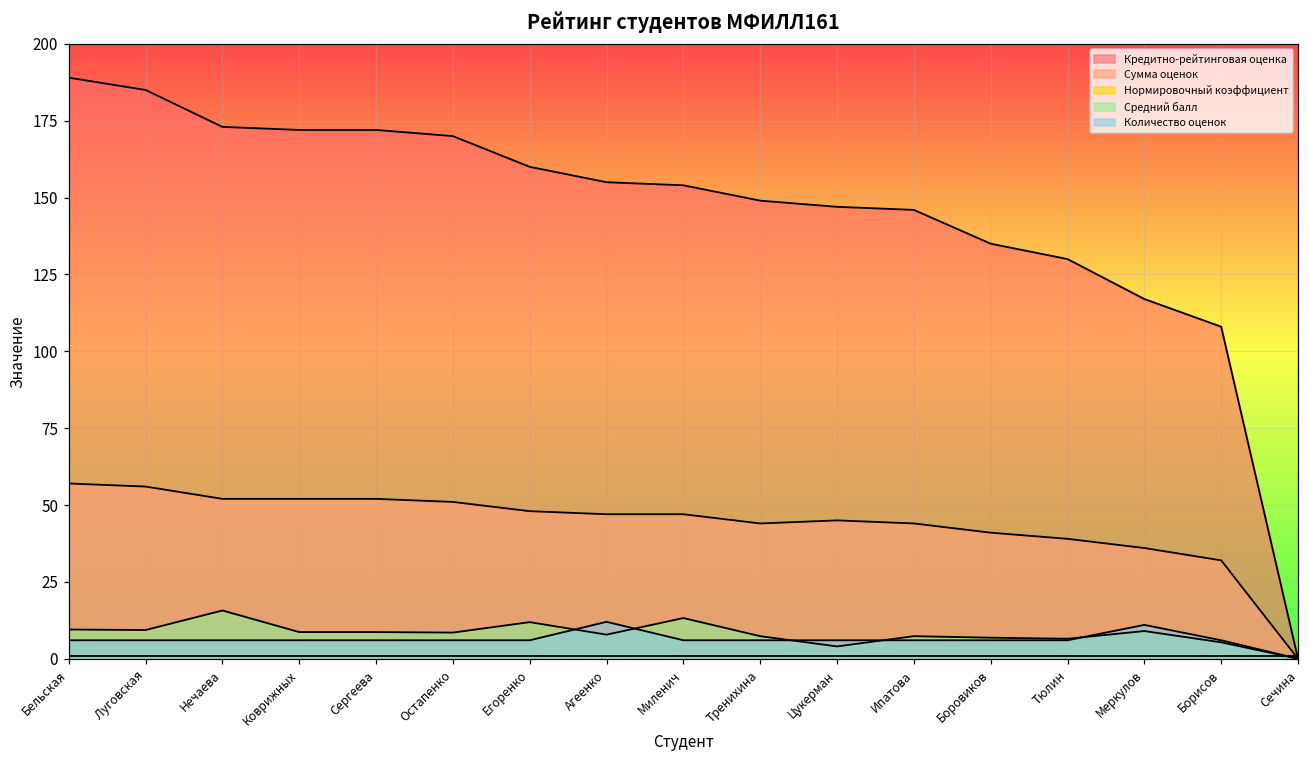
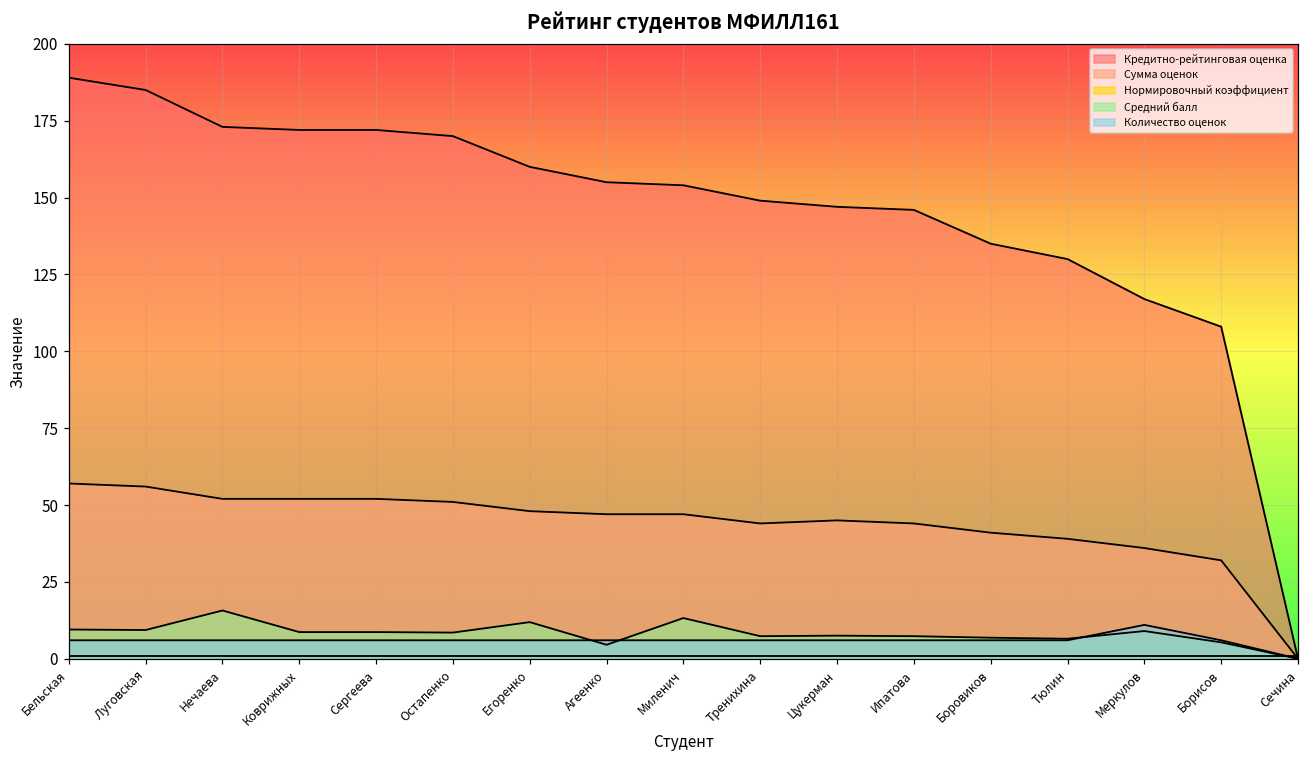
  {
    "Нормировочный коэффициент": {
      "Бельская": 1,
      "Луговская": 1,
      "Нечаева": 1,
      "Коврижных": 1,
      "Сергеева": 1,
      "Остапенко": 1,
      "Егоренко": 1,
      "Агеенко": 1,
      "Миленич": 1,
      "Тренихина": 1,
      "Цукерман": 1,
      "Ипатова": 1,
      "Боровиков": 1,
      "Тюлин": 1,
      "Меркулов": 1,
      "Борисов": 1,
      "Сечина": 1
    },
    "Средний балл": {
      "Бельская": 10,
      "Луговская": 9,
      "Нечаева": 16,
      "Коврижных": 9,
      "Сергеева": 9,
      "Остапенко": 9,
      "Егоренко": 12,
-     "Агеенко": 8,
+     "Агеенко": 5,
      "Миленич": 13,
      "Тренихина": 7,
-     "Цукерман": 4,
+     "Цукерман": 8,
      "Ипатова": 7,
      "Меркулов": 9
    },
    "Количество оценок": {
      "Бельская": 6,
      "Луговская": 6,
      "Нечаева": 6,
      "Коврижных": 6,
      "Сергеева": 6,
      "Остапенко": 6,
      "Егоренко": 6,
-     "Агеенко": 12,
+     "Агеенко": 6,
      "Миленич": 6,
      "Тренихина": 6,
      "Цукерман": 6,
      "Ипатова": 6,
      "Меркулов": 11
    }
  }
